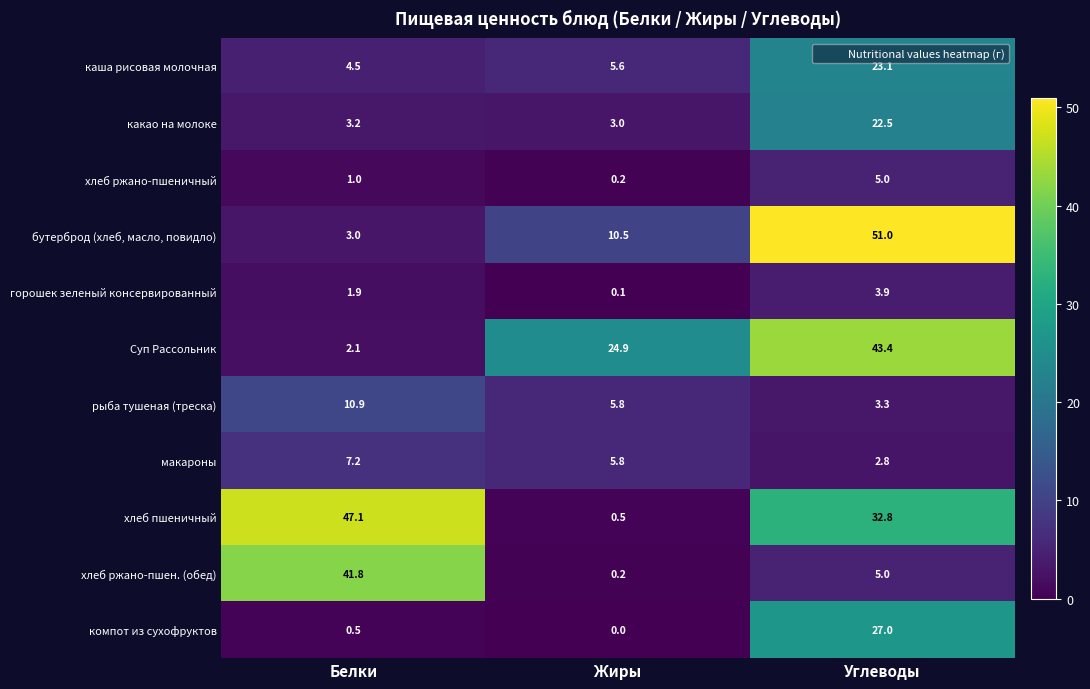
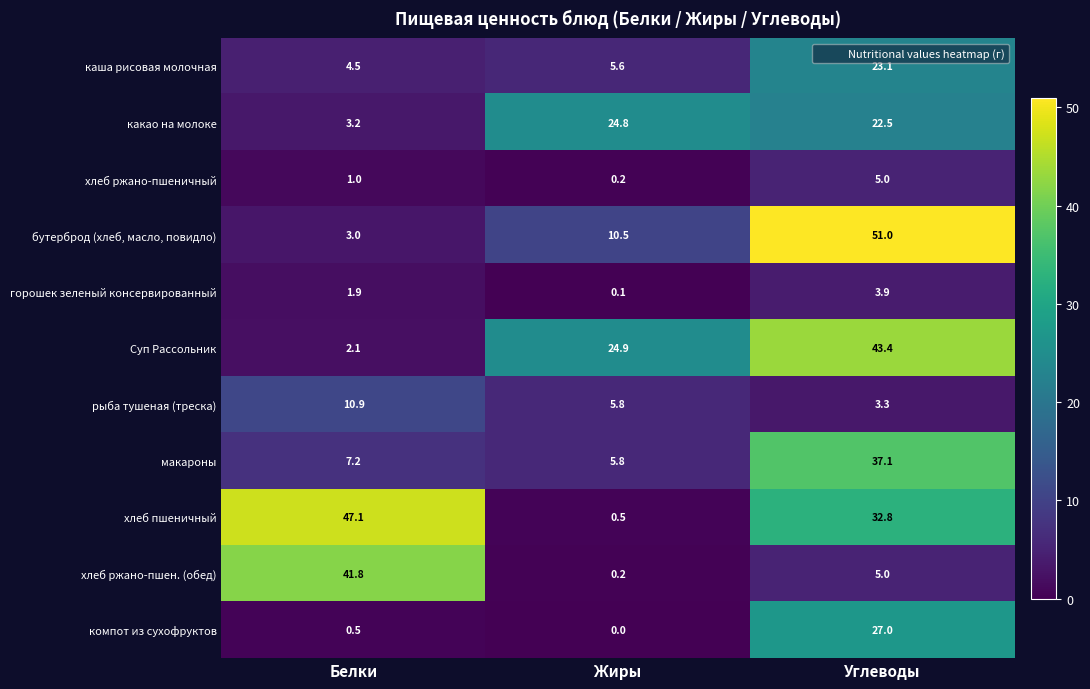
  {
    "каша рисовая молочная": {
      "Белки": 4.5,
      "Жиры": 5.6
    },
    "какао на молоке": {
      "Белки": 3.2,
-     "Жиры": 3.0,
+     "Жиры": 24.8,
      "Углеводы": 22.5
    },
    "хлеб ржано-пшеничный": {
      "Белки": 1.0,
      "Жиры": 0.2,
      "Углеводы": 5.0
    },
    "бутерброд (хлеб, масло, повидло)": {
      "Белки": 3.0,
      "Жиры": 10.5,
      "Углеводы": 51.0
    },
    "горошек зеленый консервированный": {
      "Белки": 1.9,
      "Жиры": 0.1,
      "Углеводы": 3.9
    },
    "Суп Рассольник": {
      "Белки": 2.1,
      "Жиры": 24.9,
      "Углеводы": 43.4
    },
    "рыба тушеная (треска)": {
      "Белки": 10.9,
      "Жиры": 5.8,
      "Углеводы": 3.3
    },
    "макароны": {
      "Белки": 7.2,
      "Жиры": 5.8,
-     "Углеводы": 2.8
+     "Углеводы": 37.1
    },
    "хлеб пшеничный": {
      "Белки": 47.1,
      "Жиры": 0.5,
      "Углеводы": 32.8
    },
    "хлеб ржано-пшен. (обед)": {
      "Белки": 41.8,
      "Жиры": 0.2,
      "Углеводы": 5.0
    },
    "компот из сухофруктов": {
      "Белки": 0.5,
      "Жиры": 0.0,
      "Углеводы": 27.0
    }
  }
